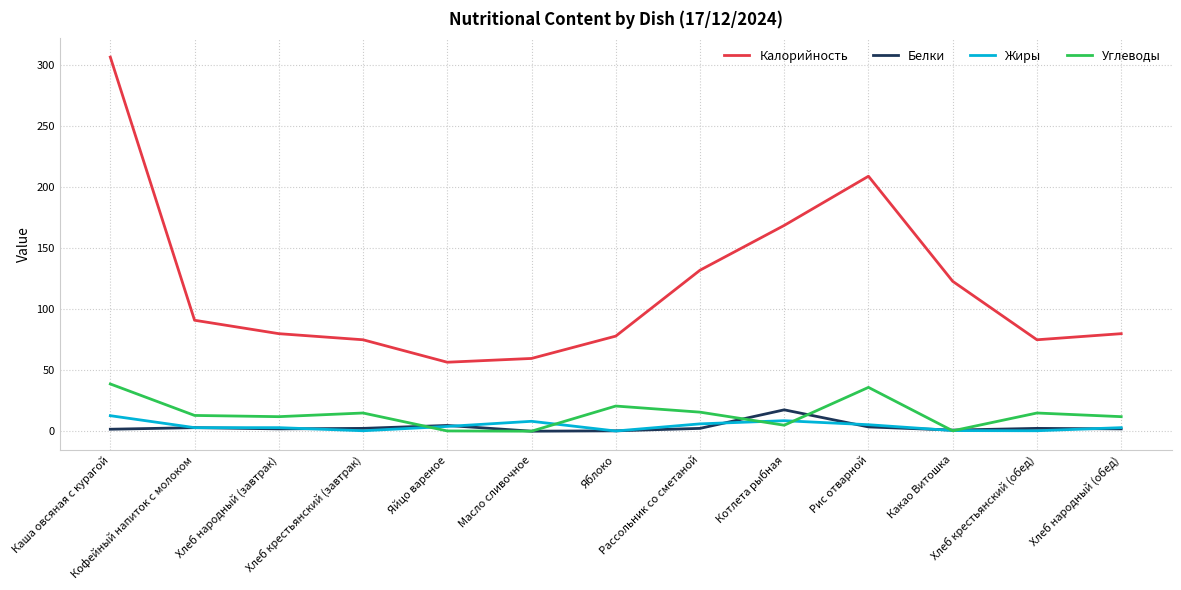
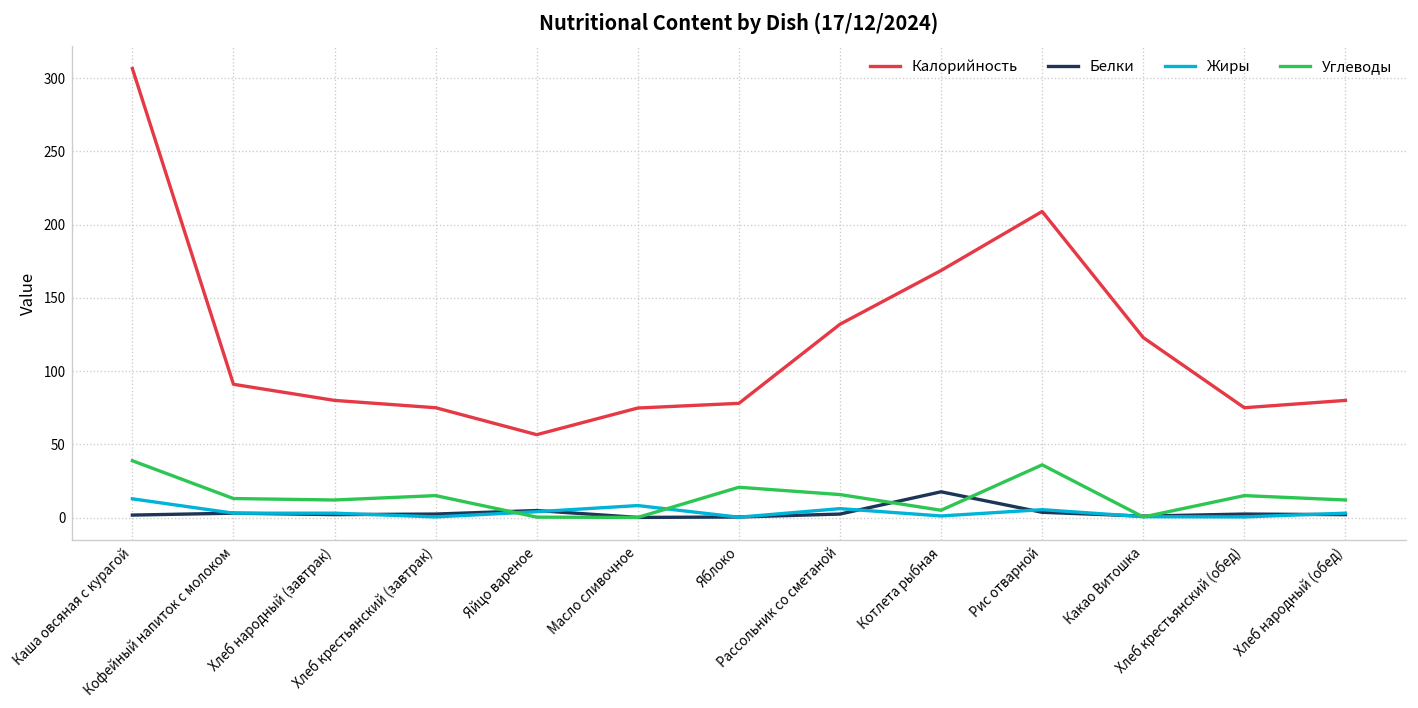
  {
    "Калорийность": {
      "Каша овсяная с курагой": 307,
      "Кофейный напиток с молоком": 91,
      "Хлеб народный (завтрак)": 80,
      "Хлеб крестьянский (завтрак)": 75,
      "Яйцо вареное": 57,
-     "Масло сливочное": 60,
+     "Масло сливочное": 75,
      "Яблоко": 78,
      "Рассольник со сметаной": 132,
      "Котлета рыбная": 169,
      "Рис отварной": 209,
      "Какао Витошка": 123,
      "Хлеб крестьянский (обед)": 75,
      "Хлеб народный (обед)": 80
    },
    "Белки": {
      "Каша овсяная с курагой": 2,
      "Рассольник со сметаной": 2,
      "Котлета рыбная": 18
    },
    "Жиры": {
      "Каша овсяная с курагой": 13,
      "Масло сливочное": 8,
      "Рассольник со сметаной": 6,
-     "Котлета рыбная": 9
+     "Котлета рыбная": 1
    },
    "Углеводы": {
      "Каша овсяная с курагой": 39,
      "Кофейный напиток с молоком": 13,
      "Хлеб народный (завтрак)": 12,
      "Хлеб крестьянский (завтрак)": 15,
      "Яйцо вареное": 0,
      "Яблоко": 21,
      "Рассольник со сметаной": 16,
      "Котлета рыбная": 5,
      "Рис отварной": 36,
      "Хлеб крестьянский (обед)": 15,
      "Хлеб народный (обед)": 12
    }
  }
